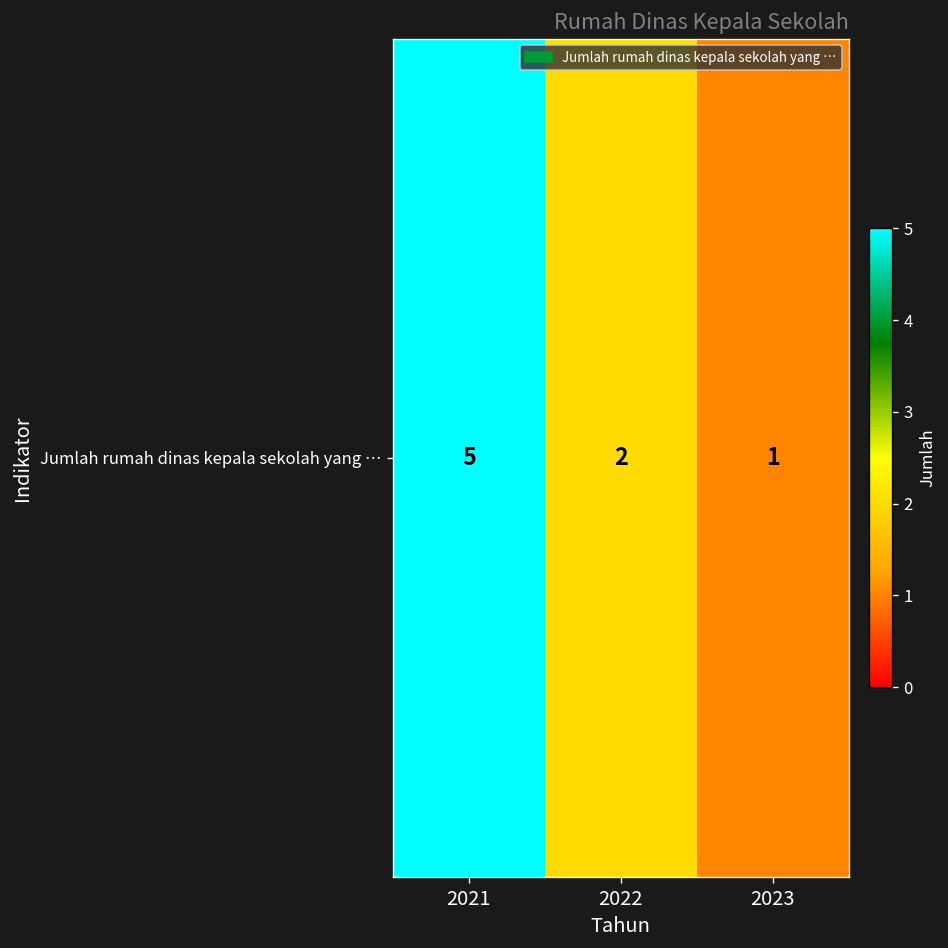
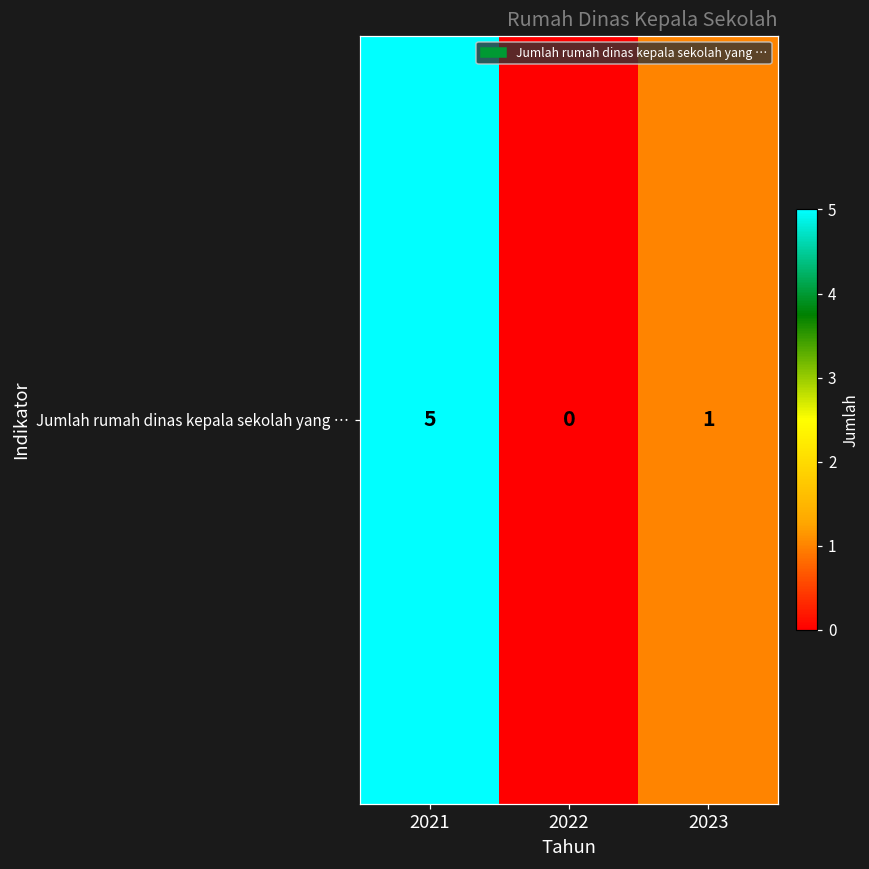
  {
    "Jumlah rumah dinas kepala sekolah yang …": {
      "2021": 5,
-     "2022": 2,
+     "2022": 0,
      "2023": 1
    }
  }
